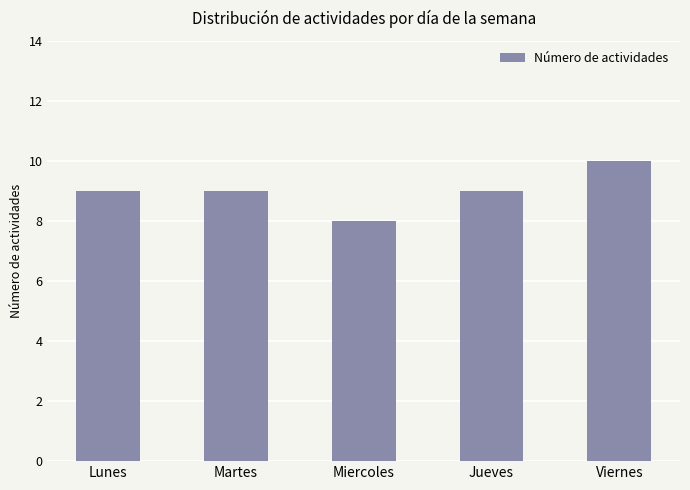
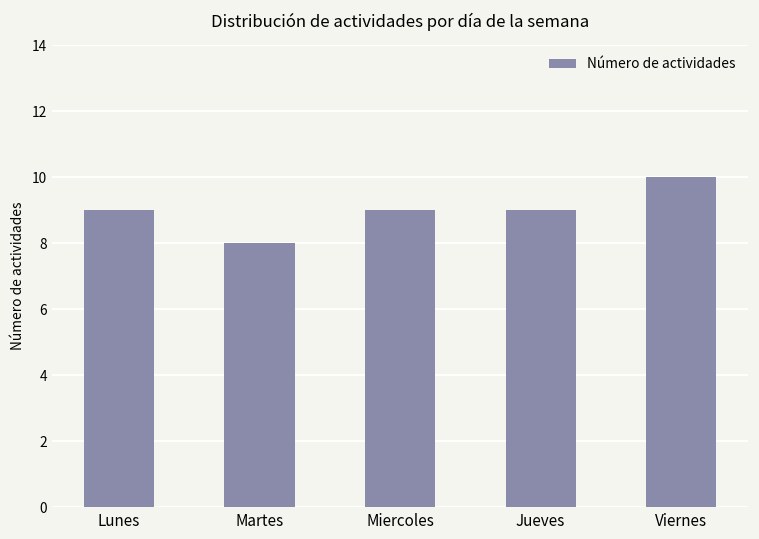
  {
    "Lunes": 9,
-   "Martes": 9,
-   "Miercoles": 8,
+   "Martes": 8,
+   "Miercoles": 9,
    "Jueves": 9,
    "Viernes": 10
  }
